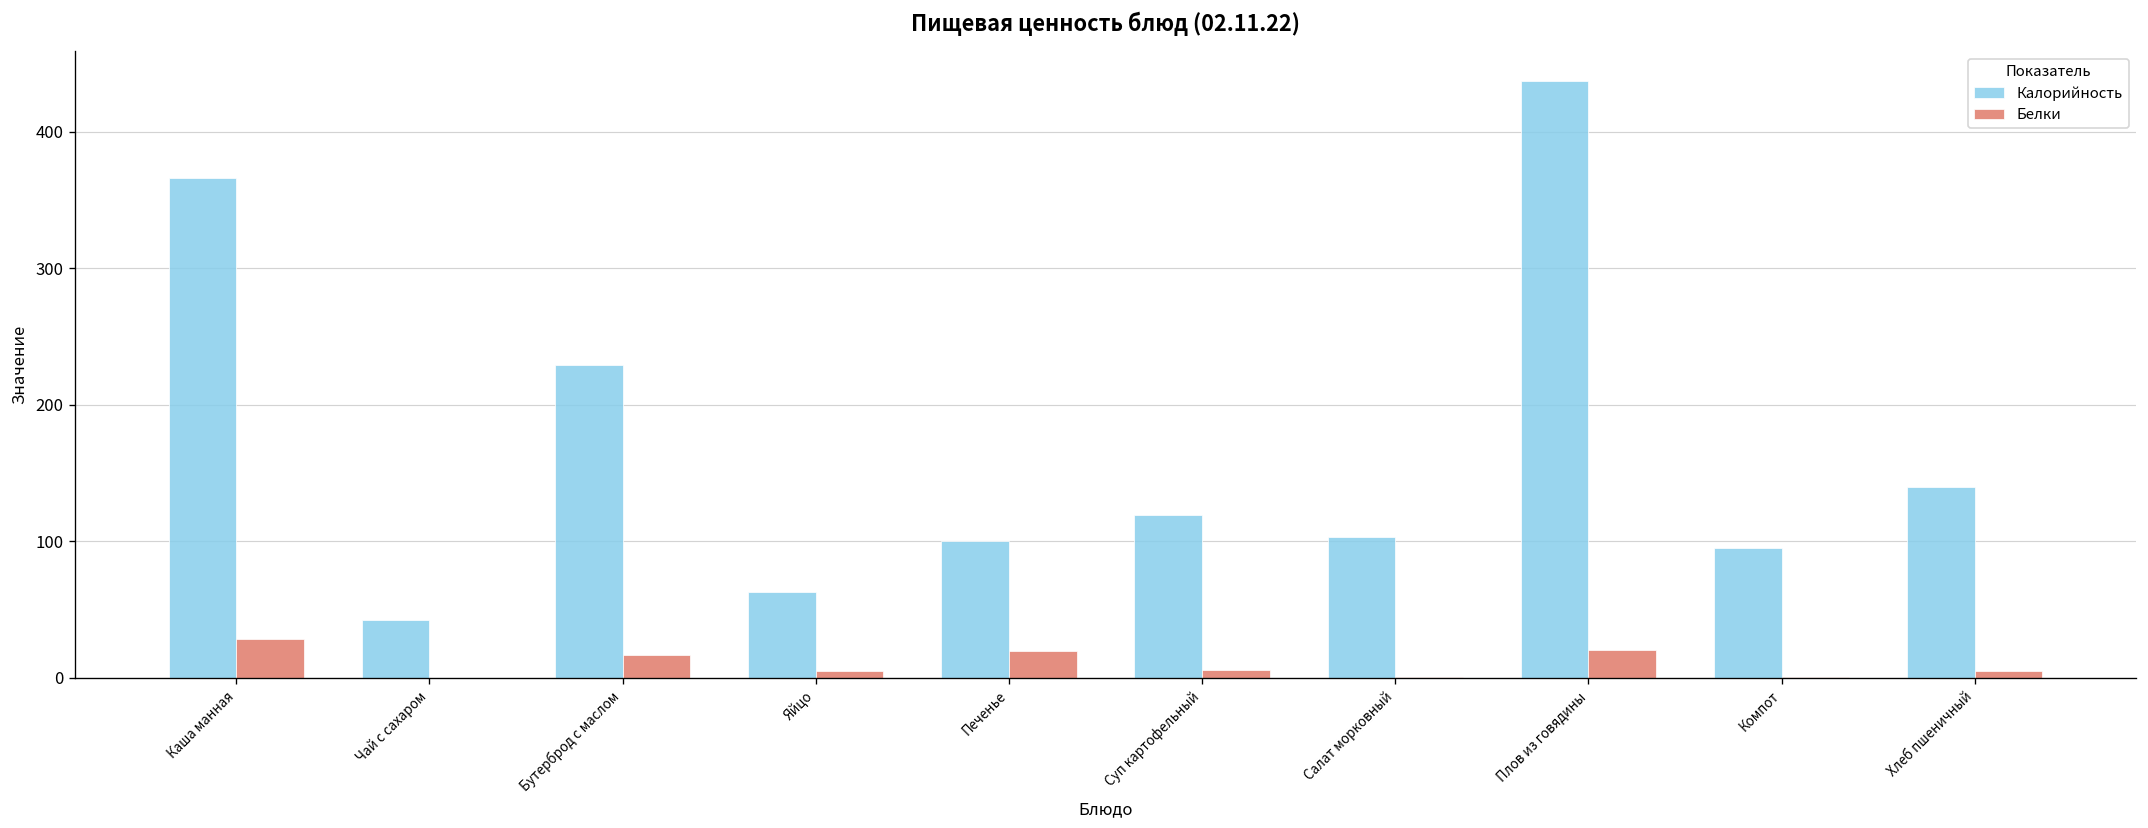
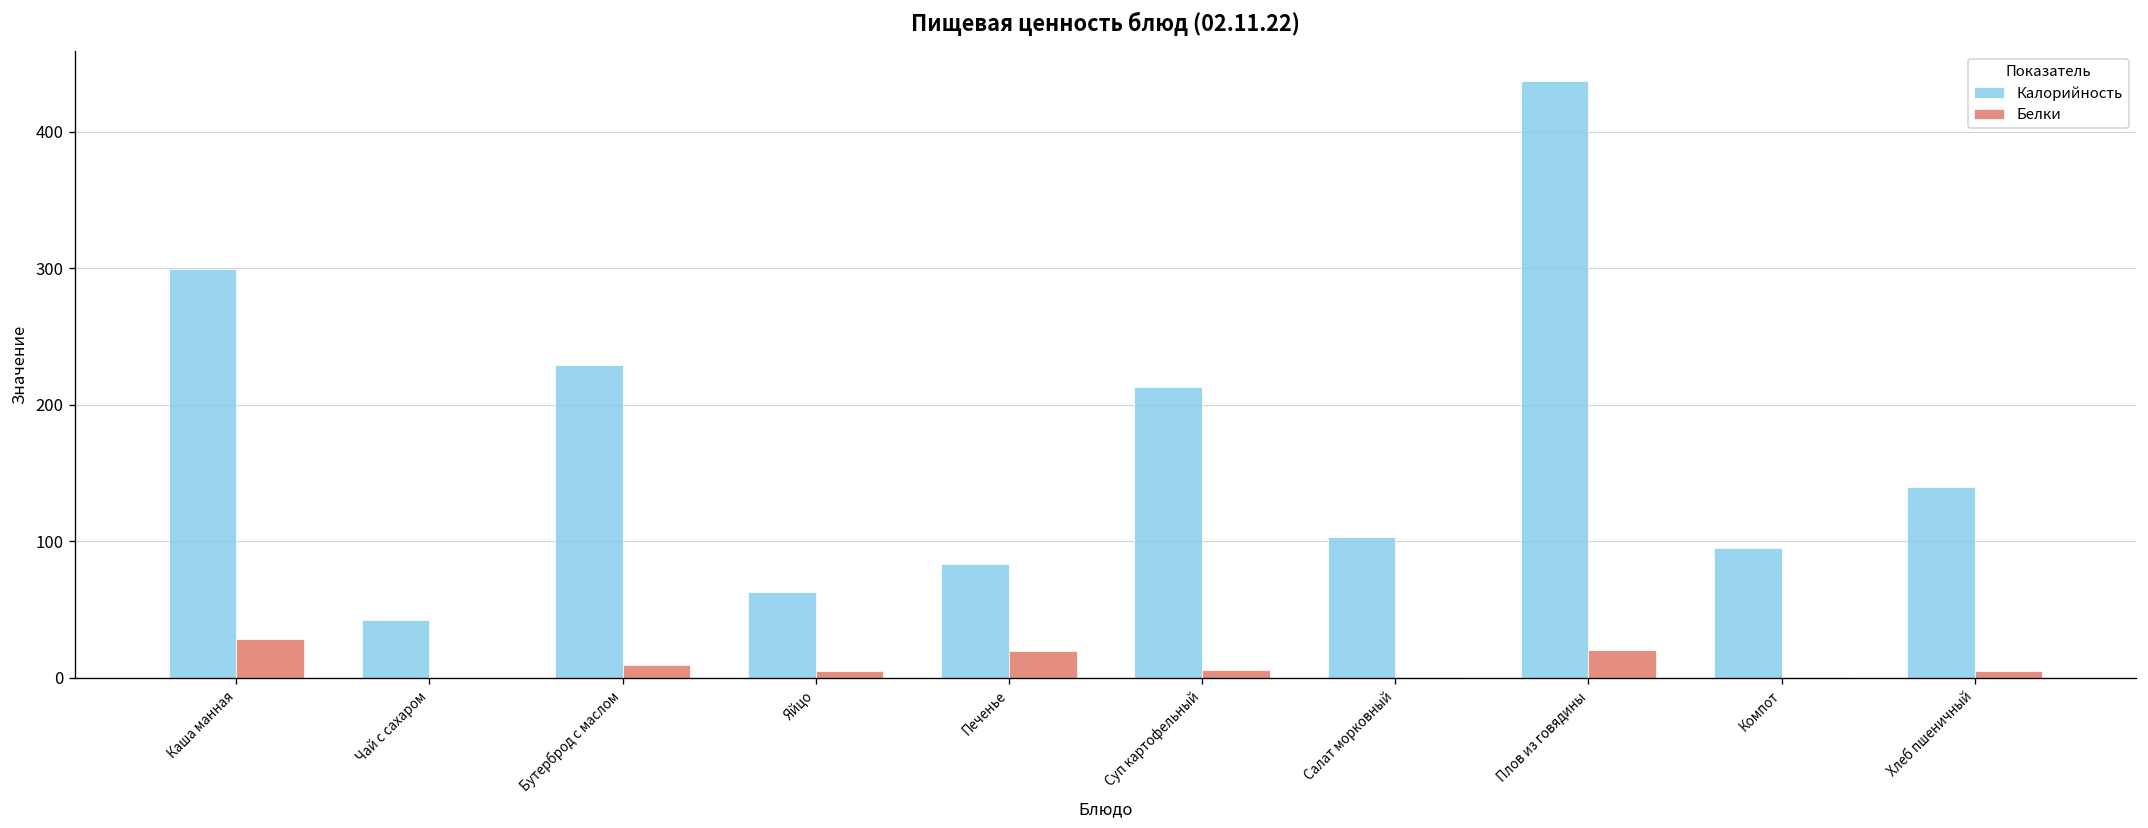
  {
    "Калорийность": {
-     "Каша манная": 366,
+     "Каша манная": 299,
      "Чай с сахаром": 43,
      "Бутерброд с маслом": 229,
      "Яйцо": 63,
-     "Печенье": 100,
-     "Суп картофельный": 119,
+     "Печенье": 83,
+     "Суп картофельный": 213,
      "Салат морковный": 103,
      "Плов из говядины": 437,
      "Компот": 95,
      "Хлеб пшеничный": 140
    },
    "Белки": {
      "Каша манная": 28,
-     "Бутерброд с маслом": 17,
+     "Бутерброд с маслом": 9,
      "Яйцо": 5,
      "Печенье": 19,
      "Суп картофельный": 5,
      "Плов из говядины": 20,
      "Хлеб пшеничный": 5
    }
  }
